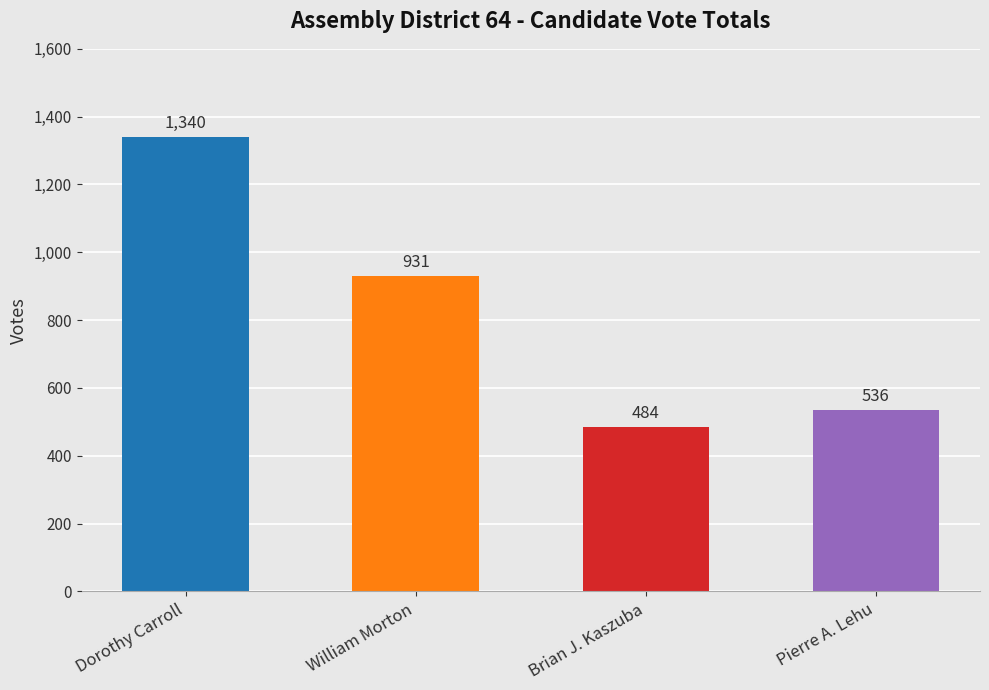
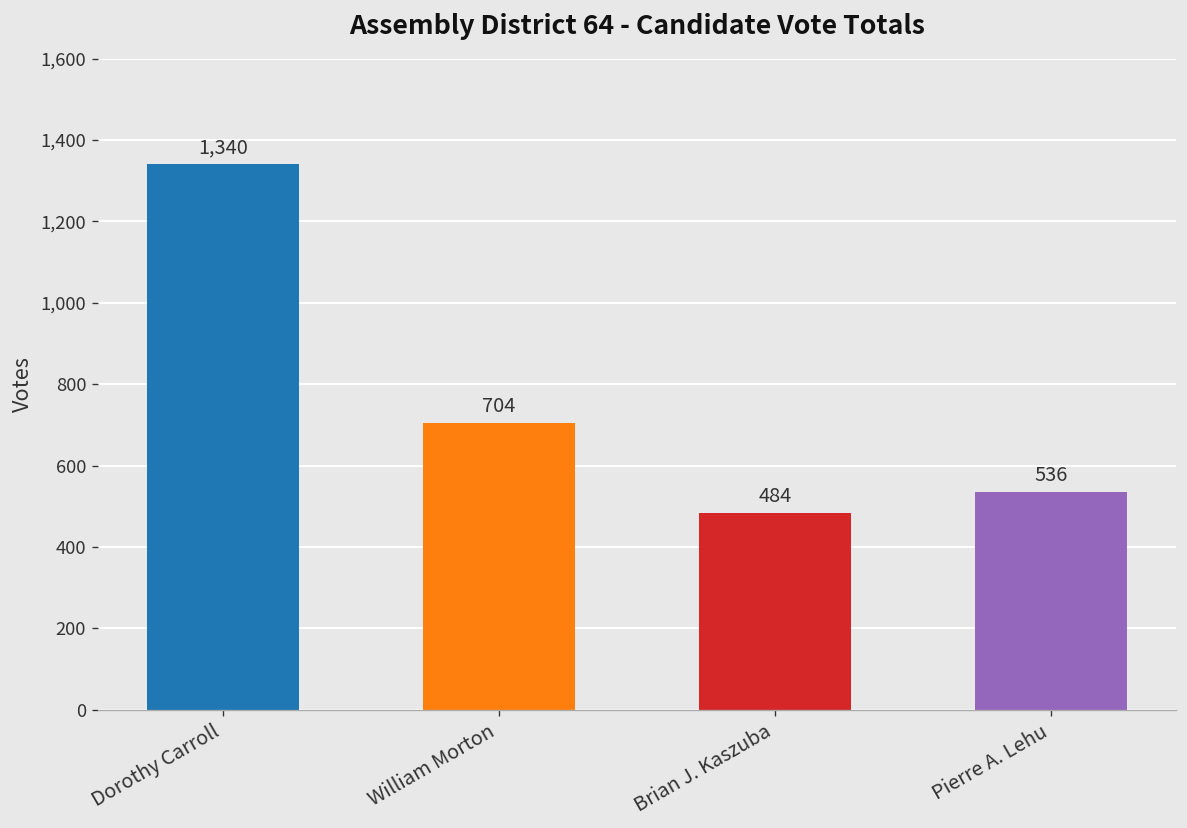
  {
    "Dorothy Carroll": "1,340",
-   "William Morton": "931",
+   "William Morton": "704",
    "Brian J. Kaszuba": "484",
    "Pierre A. Lehu": "536"
  }
